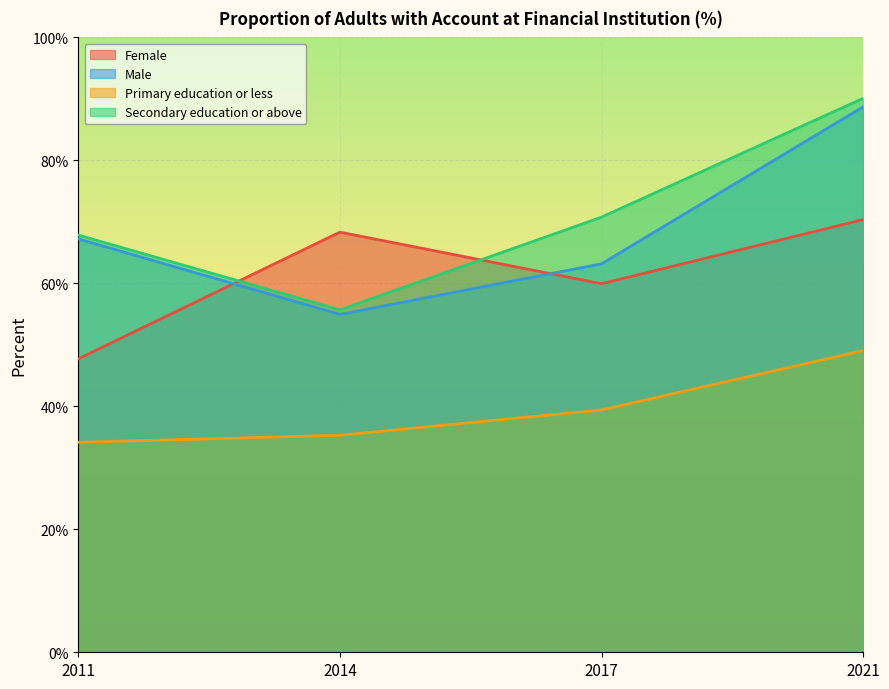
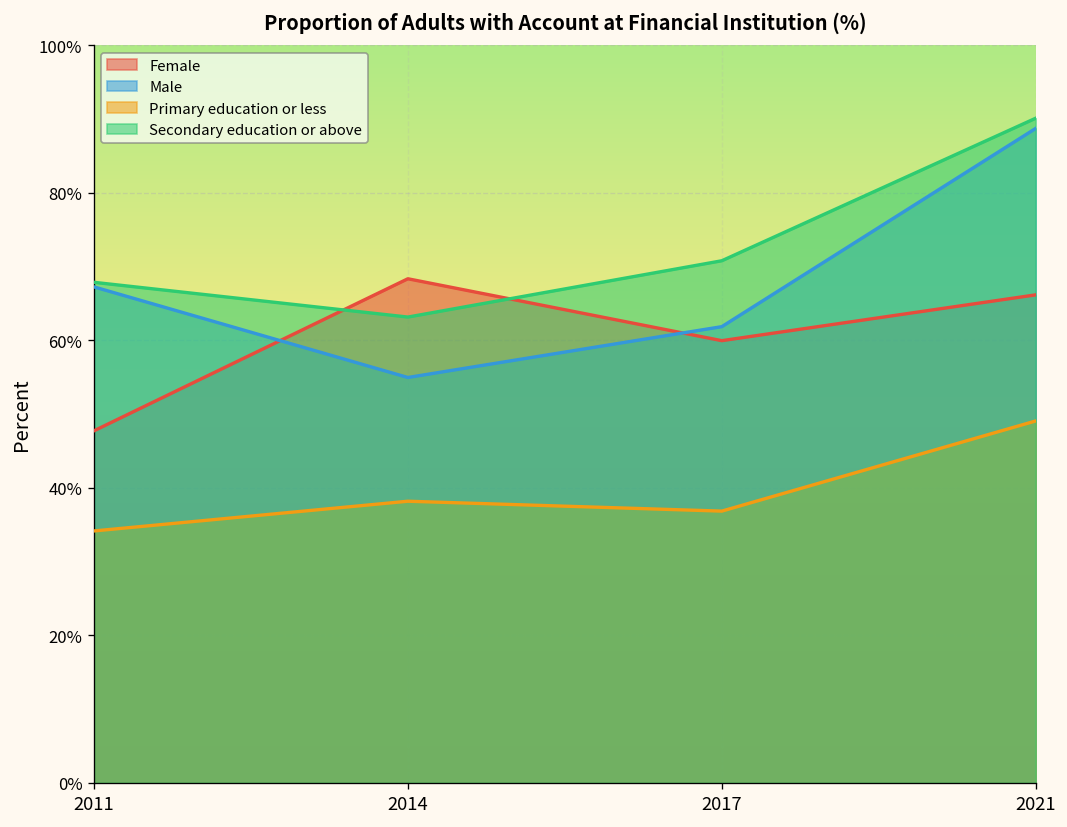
  {
    "Female": {
      "2011": "48%",
      "2014": "68%",
      "2017": "60%",
-     "2021": "70%"
+     "2021": "66%"
    },
    "Male": {
      "2011": "67%",
      "2014": "55%",
-     "2017": "63%",
+     "2017": "62%",
      "2021": "89%"
    },
    "Primary education or less": {
      "2011": "34%",
-     "2014": "35%",
-     "2017": "39%",
+     "2014": "38%",
+     "2017": "37%",
      "2021": "49%"
    },
    "Secondary education or above": {
      "2011": "68%",
-     "2014": "56%",
+     "2014": "63%",
      "2017": "71%",
      "2021": "90%"
    }
  }
